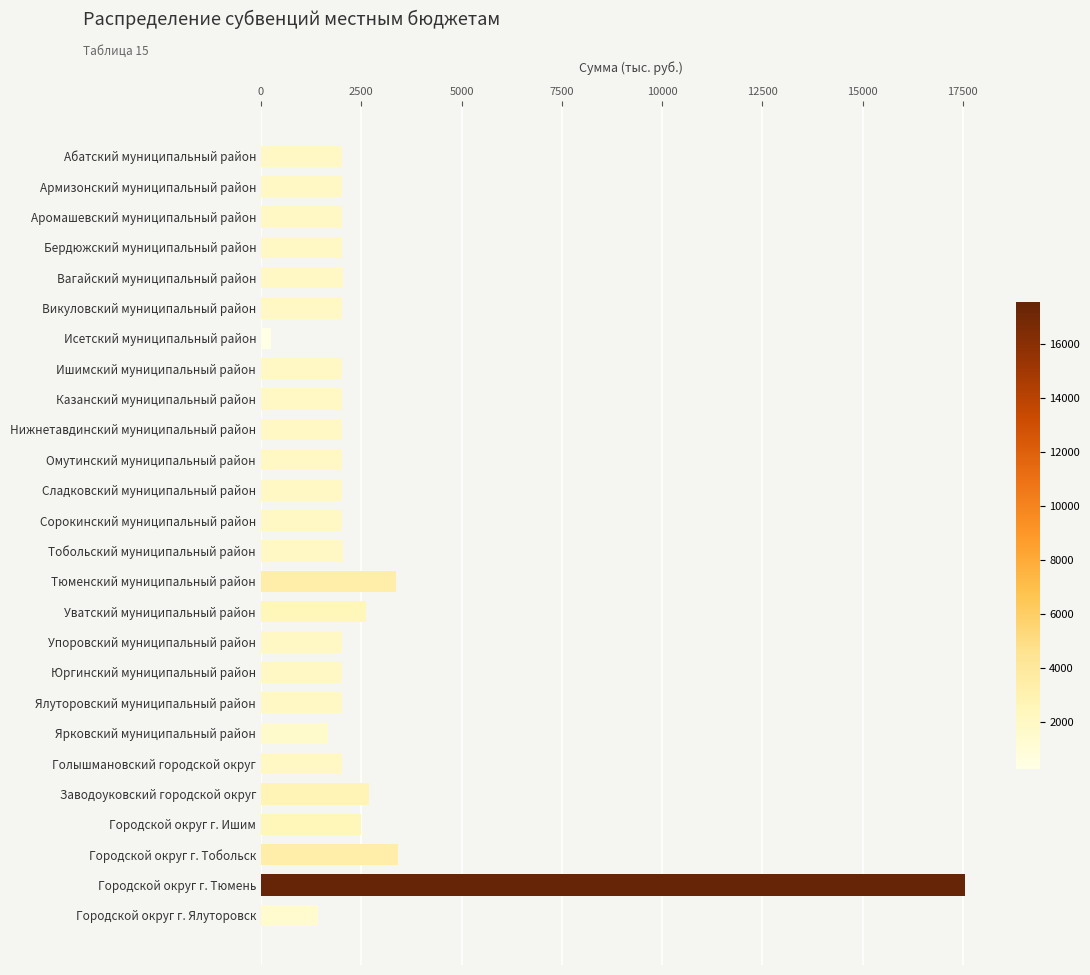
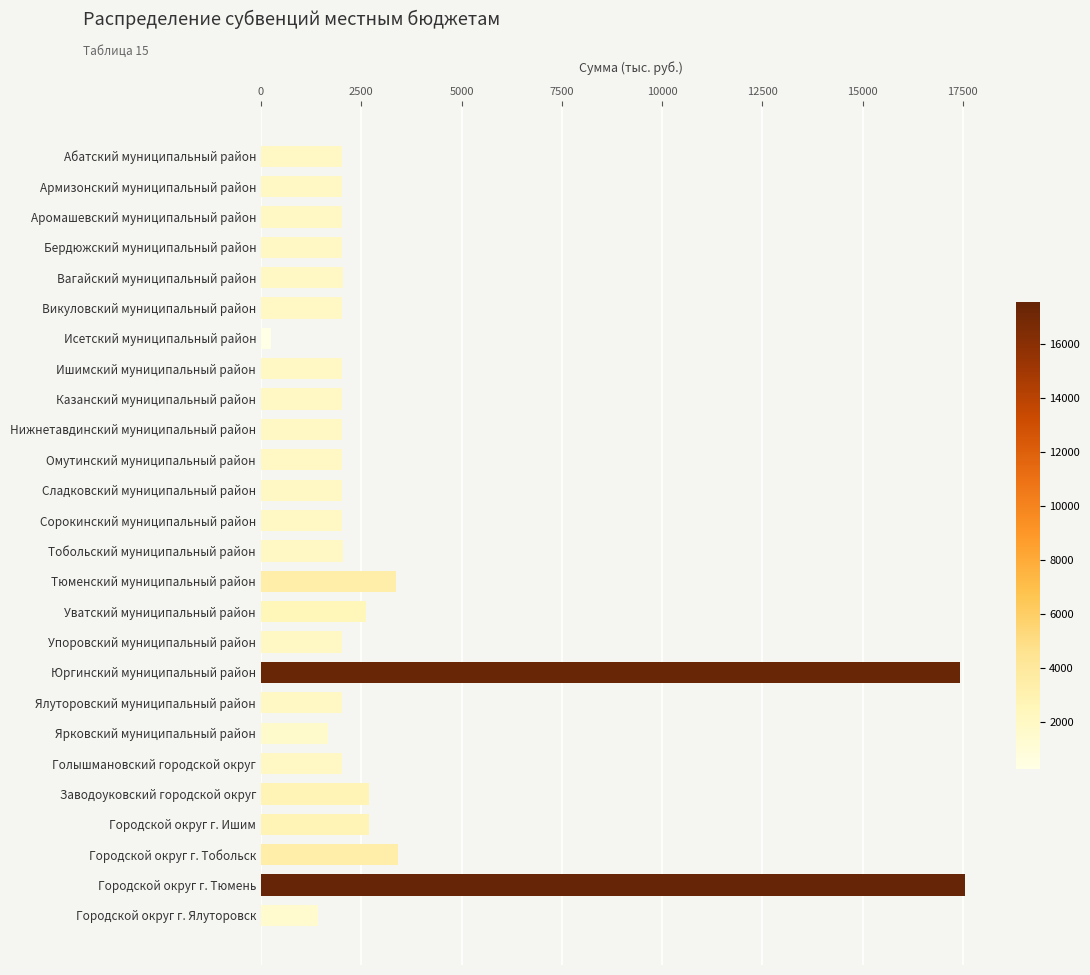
  {
    "Абатский муниципальный район": 2000,
    "Армизонский муниципальный район": 2000,
    "Аромашевский муниципальный район": 2000,
    "Бердюжский муниципальный район": 2000,
    "Вагайский муниципальный район": 2100,
    "Викуловский муниципальный район": 2000,
    "Исетский муниципальный район": 200,
    "Ишимский муниципальный район": 2000,
    "Казанский муниципальный район": 2000,
    "Нижнетавдинский муниципальный район": 2000,
    "Омутинский муниципальный район": 2000,
    "Сладковский муниципальный район": 2000,
    "Сорокинский муниципальный район": 2000,
    "Тобольский муниципальный район": 2100,
    "Тюменский муниципальный район": 3400,
    "Уватский муниципальный район": 2600,
    "Упоровский муниципальный район": 2000,
-   "Юргинский муниципальный район": 2000,
+   "Юргинский муниципальный район": 17400,
    "Ялуторовский муниципальный район": 2000,
    "Ярковский муниципальный район": 1700,
    "Голышмановский городской округ": 2000,
    "Заводоуковский городской округ": 2700,
-   "Городской округ г. Ишим": 2500,
+   "Городской округ г. Ишим": 2700,
    "Городской округ г. Тобольск": 3400,
    "Городской округ г. Тюмень": 17600,
    "Городской округ г. Ялуторовск": 1400
  }
